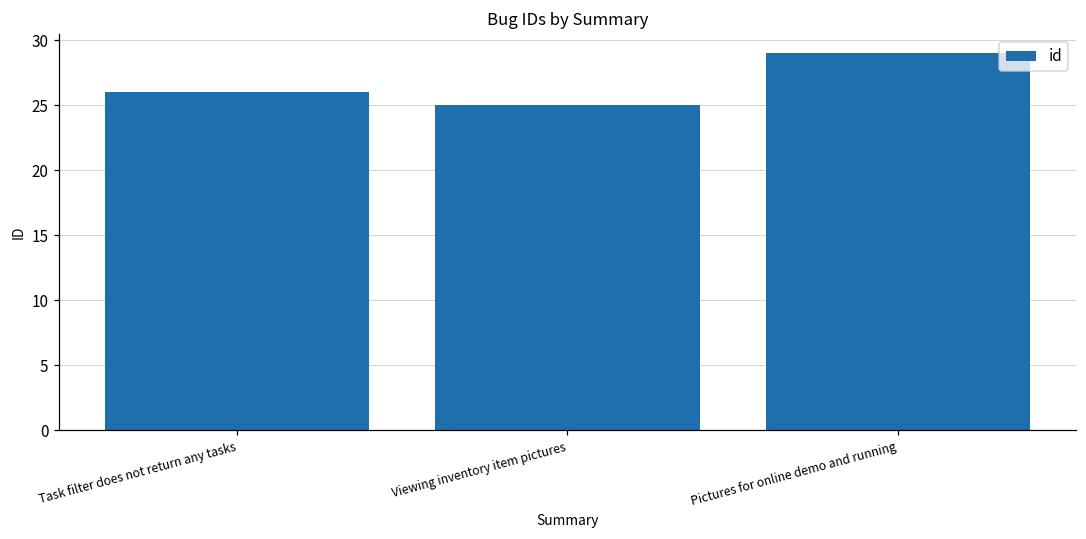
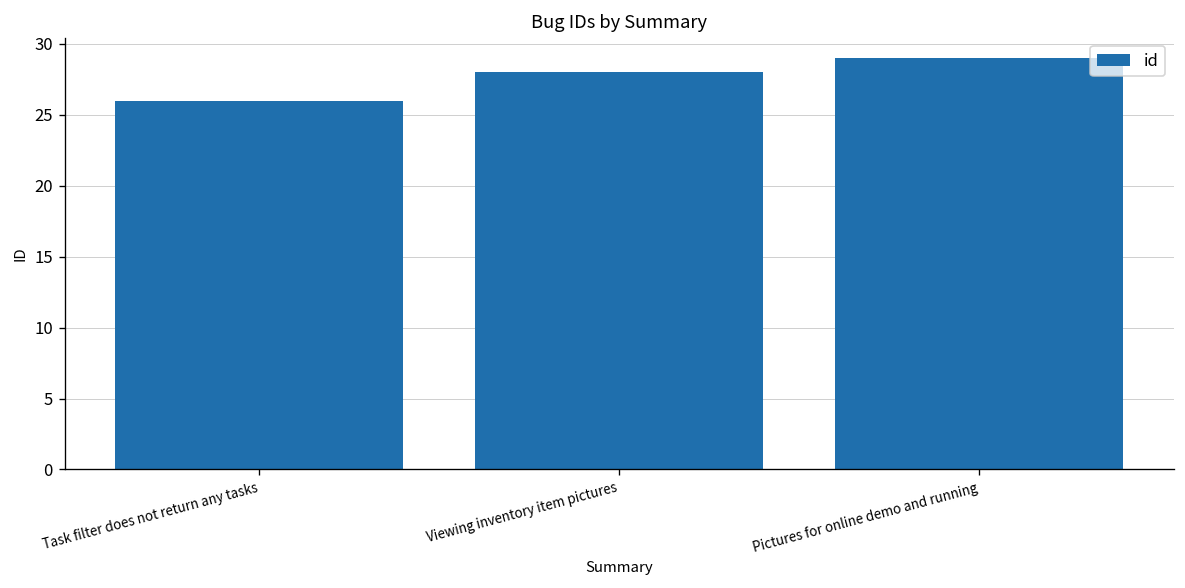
  {
    "Task filter does not return any tasks": 26,
-   "Viewing inventory item pictures": 25,
+   "Viewing inventory item pictures": 28,
    "Pictures for online demo and running": 29
  }
